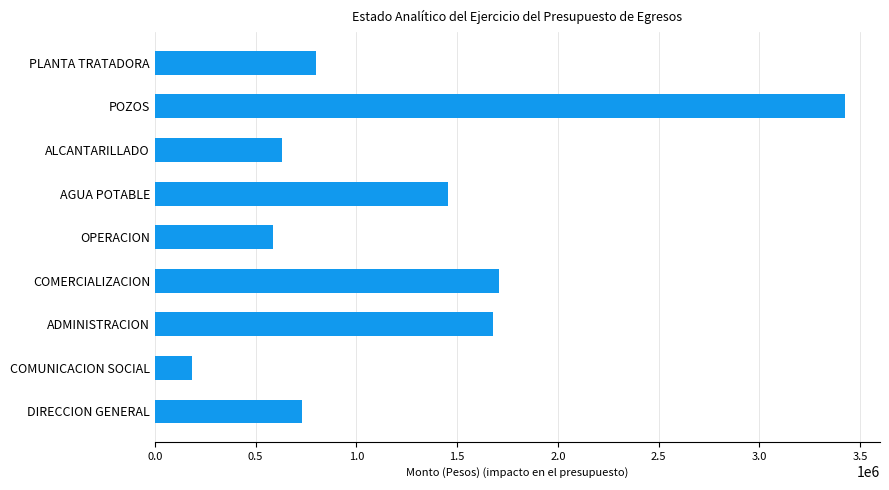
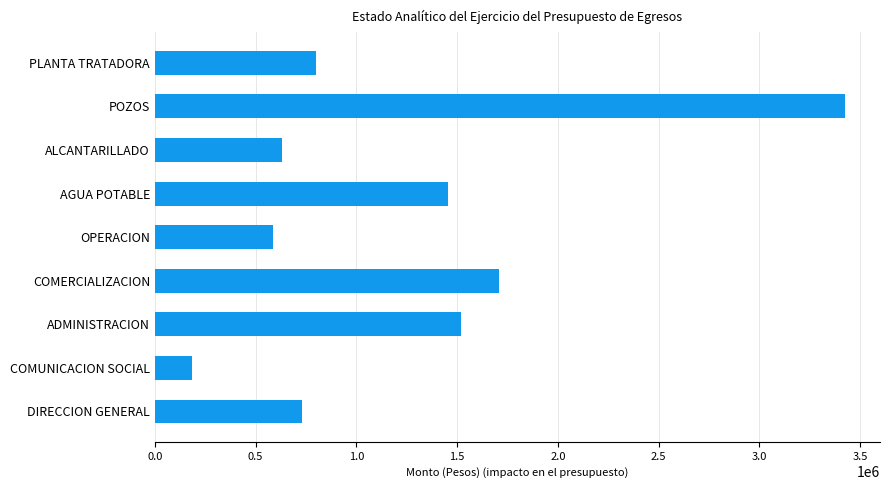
  {
    "PLANTA TRATADORA": 800000,
    "POZOS": 3430000,
    "ALCANTARILLADO": 630000,
    "AGUA POTABLE": 1460000,
    "OPERACION": 590000,
    "COMERCIALIZACION": 1710000,
-   "ADMINISTRACION": 1680000,
+   "ADMINISTRACION": 1520000,
    "COMUNICACION SOCIAL": 180000,
    "DIRECCION GENERAL": 730000
  }
